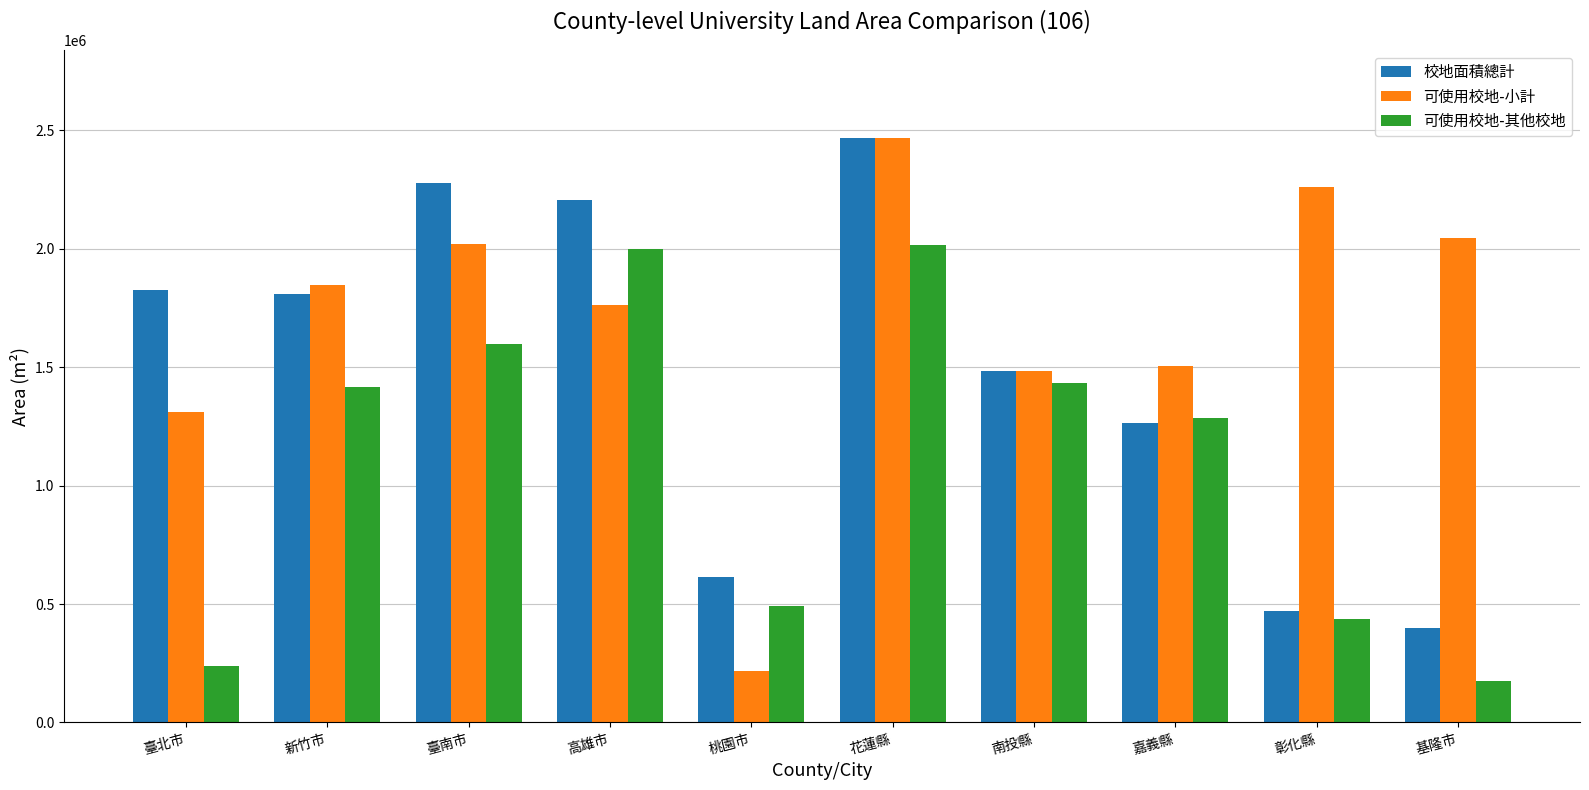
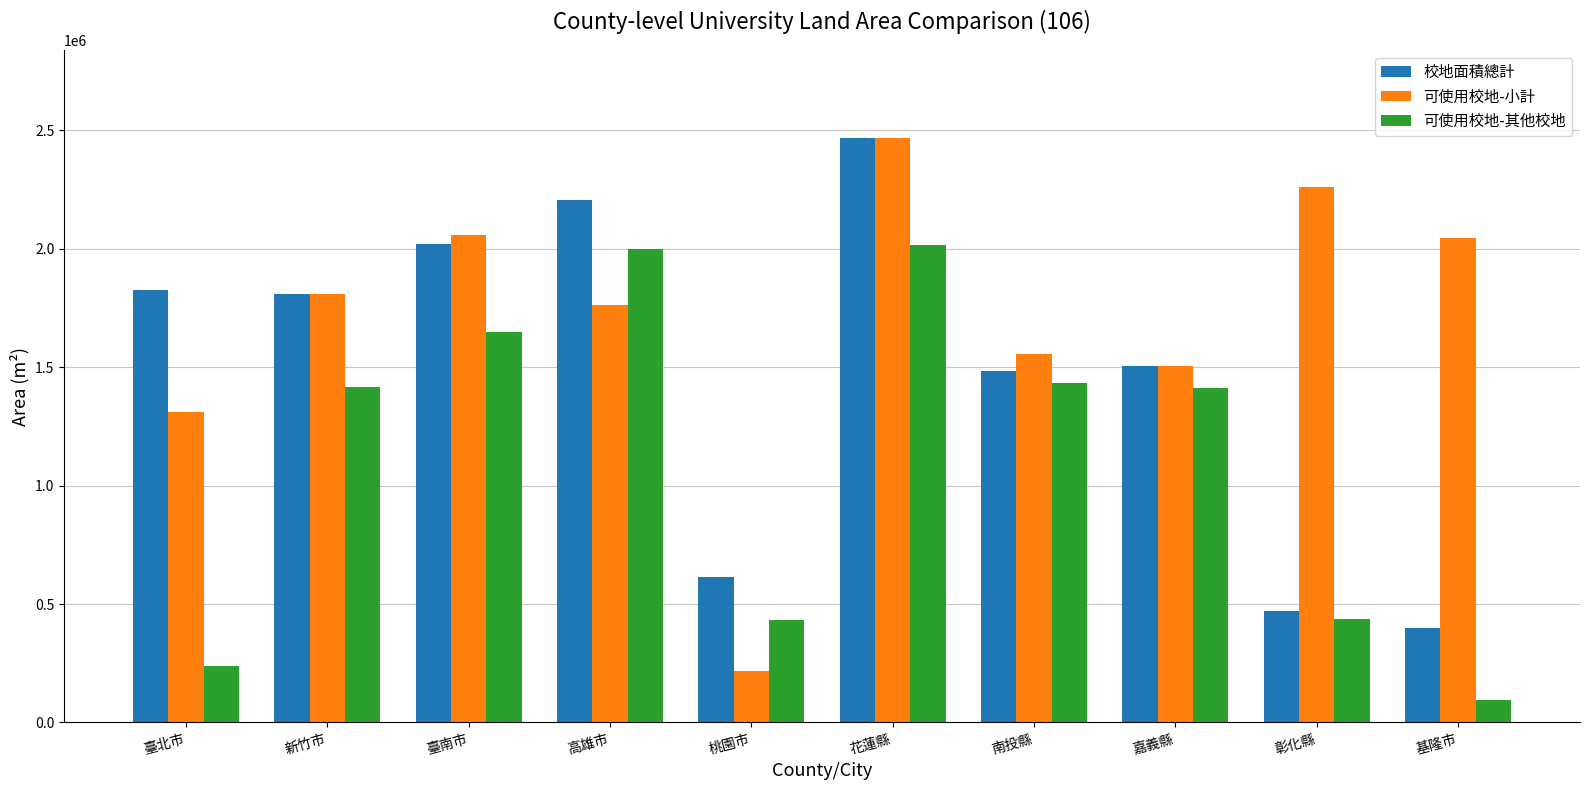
  {
    "校地面積總計": {
      "臺北市": 1830000,
      "新竹市": 1810000,
-     "臺南市": 2280000,
+     "臺南市": 2020000,
      "高雄市": 2210000,
      "桃園市": 610000,
      "花蓮縣": 2470000,
      "南投縣": 1490000,
-     "嘉義縣": 1260000,
+     "嘉義縣": 1510000,
      "彰化縣": 470000,
      "基隆市": 400000
    },
    "可使用校地-小計": {
      "臺北市": 1310000,
-     "新竹市": 1850000,
-     "臺南市": 2020000,
+     "新竹市": 1810000,
+     "臺南市": 2060000,
      "高雄市": 1760000,
      "桃園市": 220000,
      "花蓮縣": 2470000,
-     "南投縣": 1490000,
+     "南投縣": 1550000,
      "嘉義縣": 1510000,
      "彰化縣": 2260000,
      "基隆市": 2050000
    },
    "可使用校地-其他校地": {
      "臺北市": 240000,
      "新竹市": 1420000,
-     "臺南市": 1600000,
+     "臺南市": 1650000,
      "高雄市": 2000000,
-     "桃園市": 490000,
+     "桃園市": 430000,
      "花蓮縣": 2020000,
      "南投縣": 1430000,
-     "嘉義縣": 1290000,
+     "嘉義縣": 1410000,
      "彰化縣": 440000,
-     "基隆市": 170000
+     "基隆市": 100000
    }
  }
